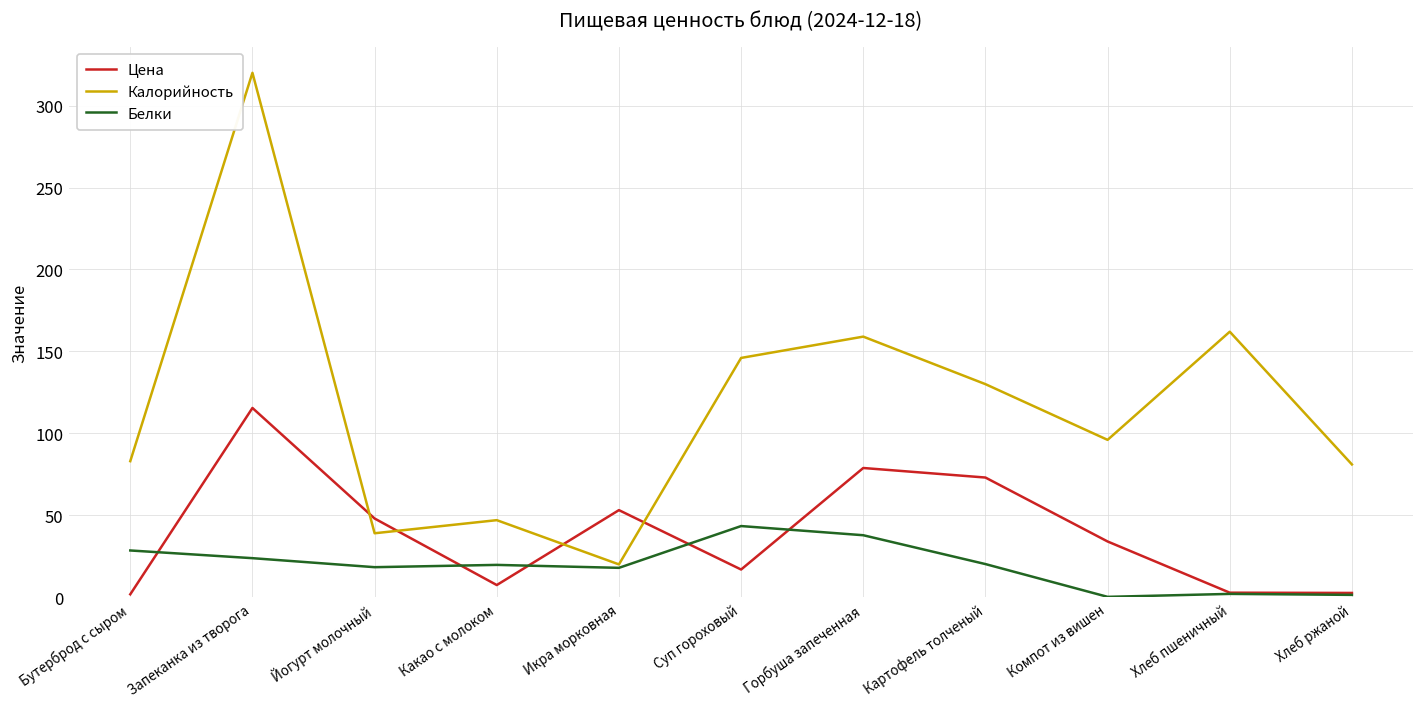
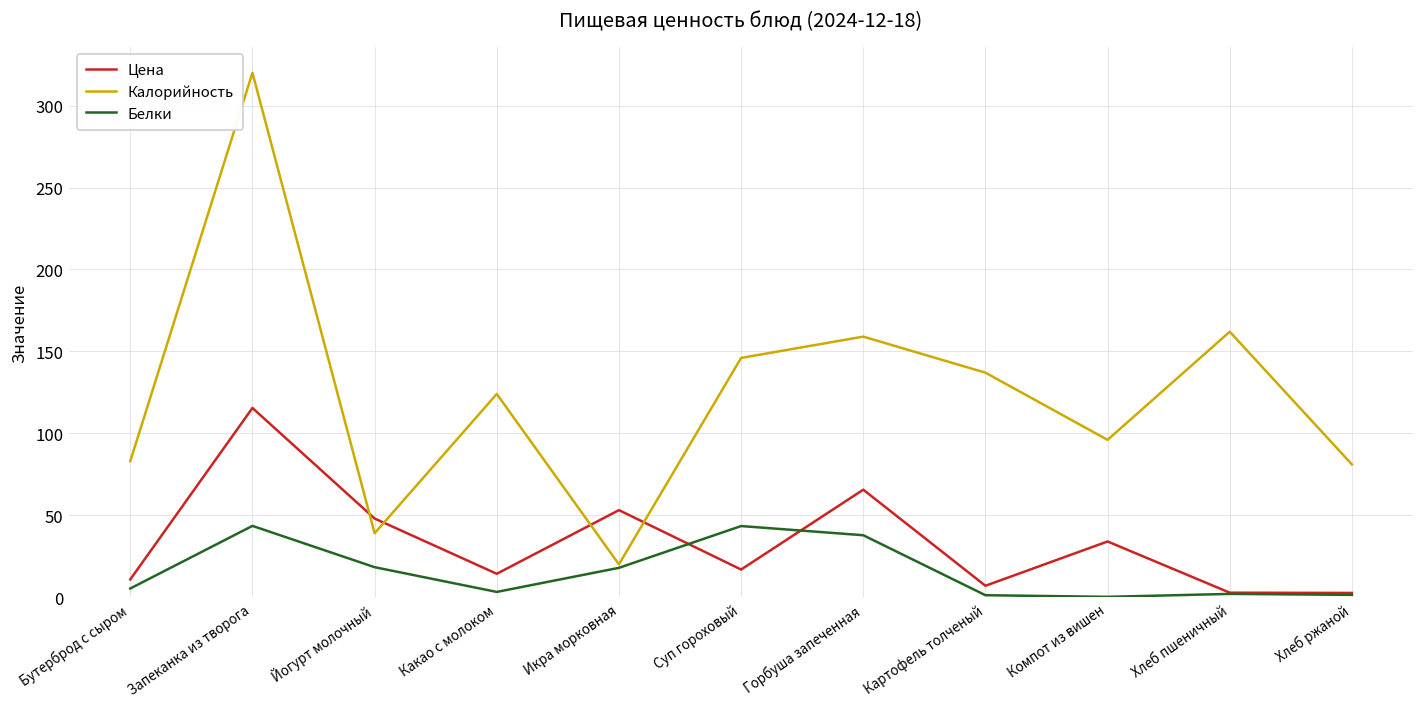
  {
    "Цена": {
-     "Бутерброд с сыром": 2,
+     "Бутерброд с сыром": 11,
      "Запеканка из творога": 115,
      "Йогурт молочный": 48,
-     "Какао с молоком": 7,
+     "Какао с молоком": 14,
      "Икра морковная": 53,
      "Суп гороховый": 17,
-     "Горбуша запеченная": 79,
-     "Картофель толченый": 73,
+     "Горбуша запеченная": 66,
+     "Картофель толченый": 7,
      "Компот из вишен": 34
    },
    "Калорийность": {
      "Бутерброд с сыром": 83,
      "Запеканка из творога": 320,
      "Йогурт молочный": 39,
-     "Какао с молоком": 47,
+     "Какао с молоком": 124,
      "Икра морковная": 20,
      "Суп гороховый": 146,
      "Горбуша запеченная": 159,
-     "Картофель толченый": 130,
+     "Картофель толченый": 137,
      "Компот из вишен": 96,
      "Хлеб пшеничный": 162,
      "Хлеб ржаной": 81
    },
    "Белки": {
-     "Бутерброд с сыром": 29,
-     "Запеканка из творога": 24,
+     "Бутерброд с сыром": 5,
+     "Запеканка из творога": 44,
      "Йогурт молочный": 18,
-     "Какао с молоком": 20,
+     "Какао с молоком": 3,
      "Икра морковная": 18,
      "Суп гороховый": 43,
      "Горбуша запеченная": 38,
-     "Картофель толченый": 20,
+     "Картофель толченый": 1,
      "Компот из вишен": 0
    }
  }
